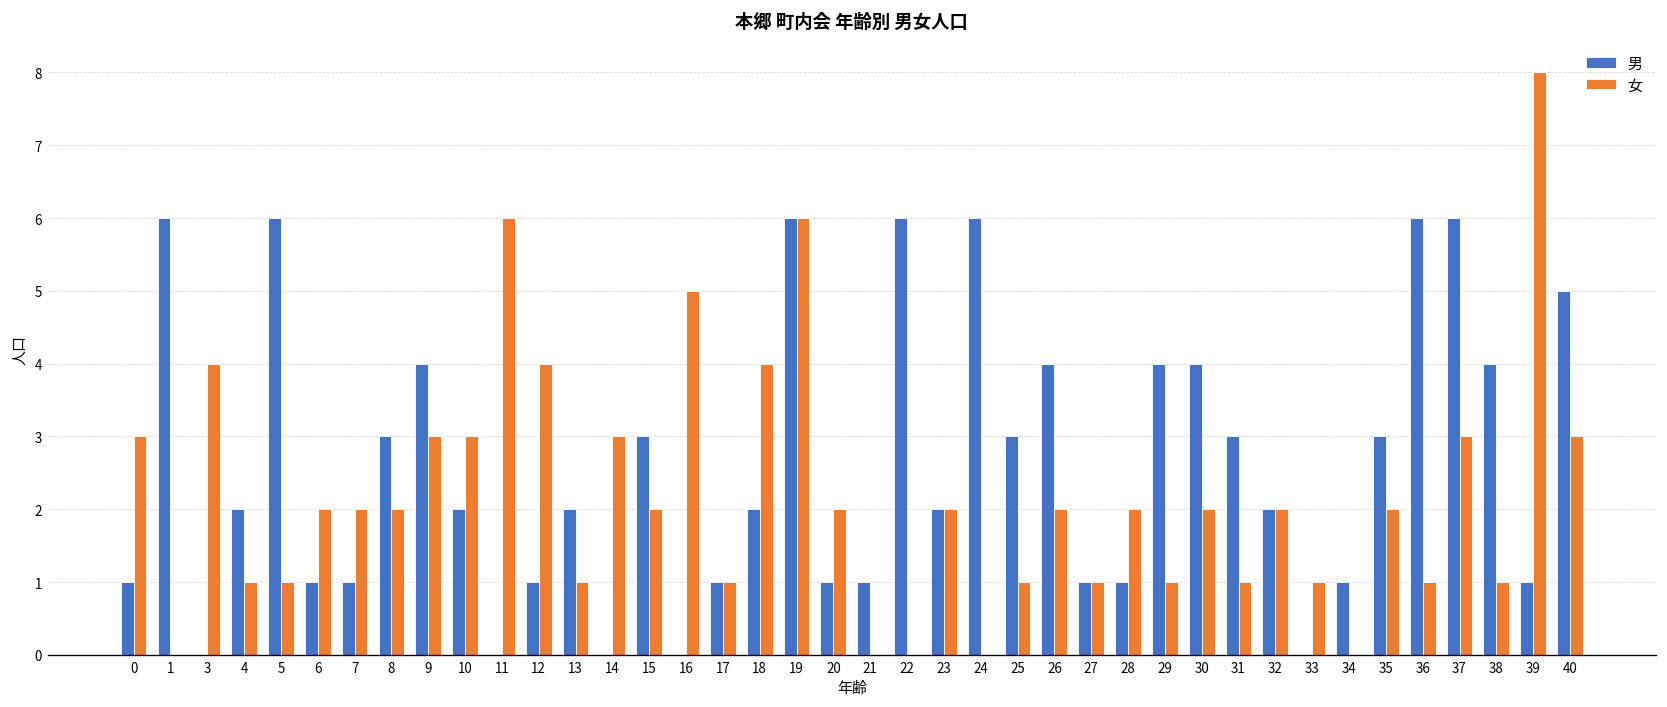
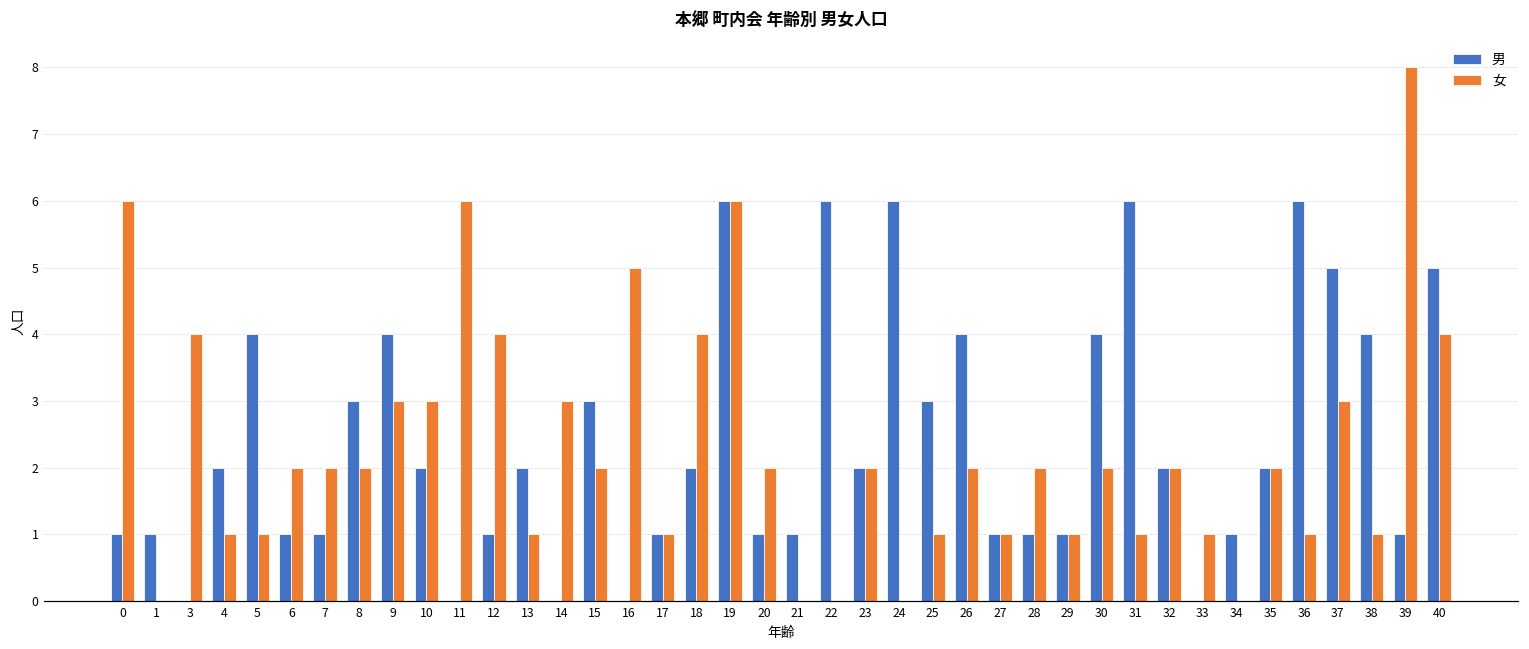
  {
    "男": {
      "0": 1,
-     "1": 6,
+     "1": 1,
      "3": 0,
      "4": 2,
-     "5": 6,
+     "5": 4,
      "6": 1,
      "7": 1,
      "8": 3,
      "9": 4,
      "10": 2,
      "11": 0,
      "12": 1,
      "13": 2,
      "14": 0,
      "15": 3,
      "16": 0,
      "17": 1,
      "18": 2,
      "19": 6,
      "20": 1,
      "21": 1,
      "22": 6,
      "23": 2,
      "24": 6,
      "25": 3,
      "26": 4,
      "27": 1,
      "28": 1,
-     "29": 4,
+     "29": 1,
      "30": 4,
-     "31": 3,
+     "31": 6,
      "32": 2,
      "33": 0,
      "34": 1,
-     "35": 3,
+     "35": 2,
      "36": 6,
-     "37": 6,
+     "37": 5,
      "38": 4,
      "39": 1,
      "40": 5
    },
    "女": {
-     "0": 3,
+     "0": 6,
      "1": 0,
      "3": 4,
      "4": 1,
      "5": 1,
      "6": 2,
      "7": 2,
      "8": 2,
      "9": 3,
      "10": 3,
      "11": 6,
      "12": 4,
      "13": 1,
      "14": 3,
      "15": 2,
      "16": 5,
      "17": 1,
      "18": 4,
      "19": 6,
      "20": 2,
      "21": 0,
      "22": 0,
      "23": 2,
      "24": 0,
      "25": 1,
      "26": 2,
      "27": 1,
      "28": 2,
      "29": 1,
      "30": 2,
      "31": 1,
      "32": 2,
      "33": 1,
      "34": 0,
      "35": 2,
      "36": 1,
      "37": 3,
      "38": 1,
      "39": 8,
-     "40": 3
+     "40": 4
    }
  }
